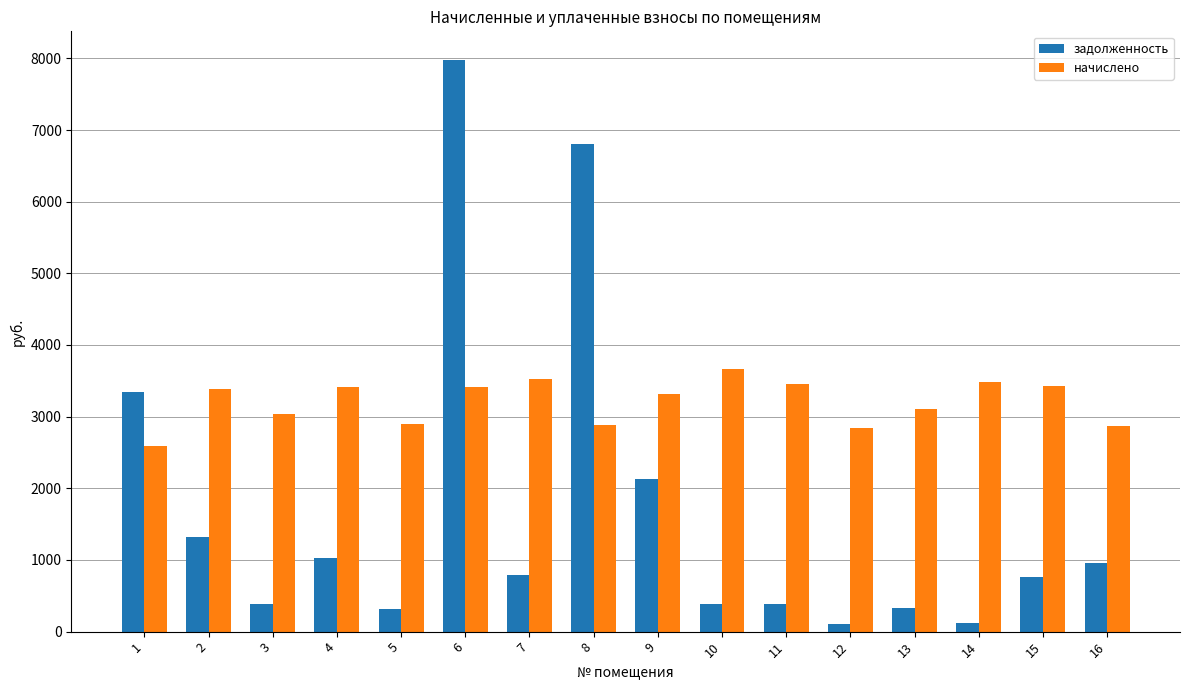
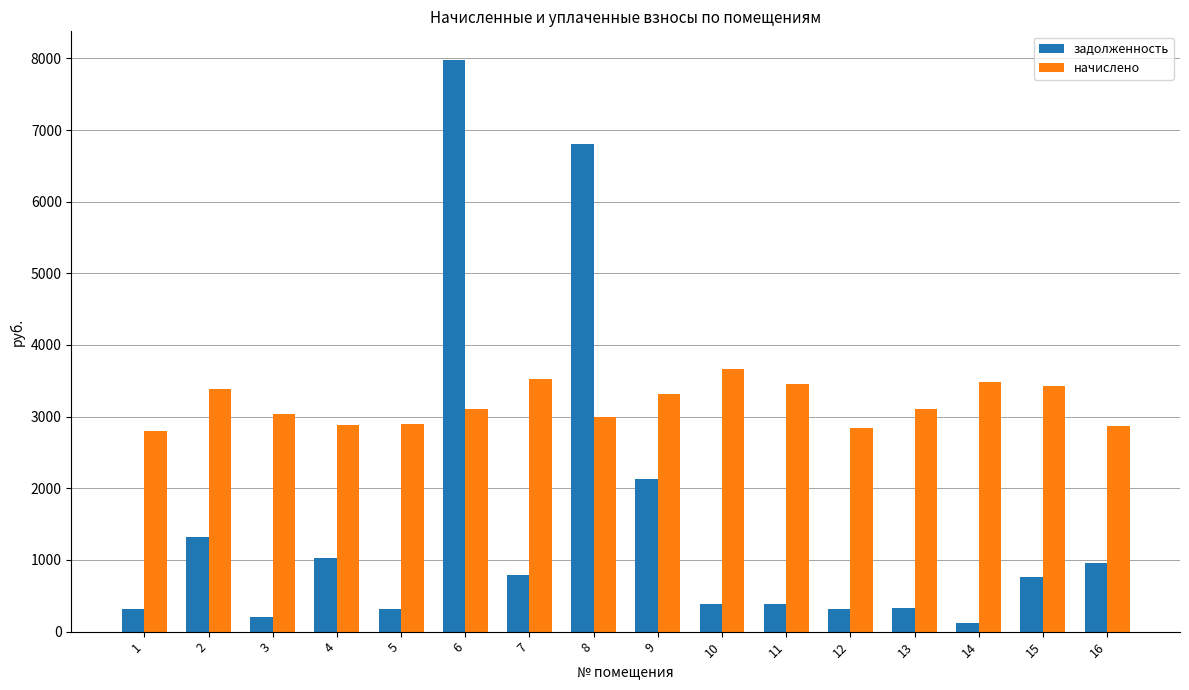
  {
    "задолженность": {
-     "1": 3300,
+     "1": 300,
      "2": 1300,
-     "3": 400,
+     "3": 200,
      "4": 1000,
      "5": 300,
      "6": 8000,
      "7": 800,
      "8": 6800,
      "9": 2100,
      "10": 400,
      "11": 400,
-     "12": 100,
+     "12": 300,
      "13": 300,
      "14": 100,
      "15": 800,
      "16": 1000
    },
    "начислено": {
-     "1": 2600,
+     "1": 2800,
      "2": 3400,
      "3": 3000,
-     "4": 3400,
+     "4": 2900,
      "5": 2900,
-     "6": 3400,
+     "6": 3100,
      "7": 3500,
-     "8": 2900,
+     "8": 3000,
      "9": 3300,
      "10": 3700,
      "11": 3500,
      "12": 2800,
      "13": 3100,
      "14": 3500,
      "15": 3400,
      "16": 2900
    }
  }
